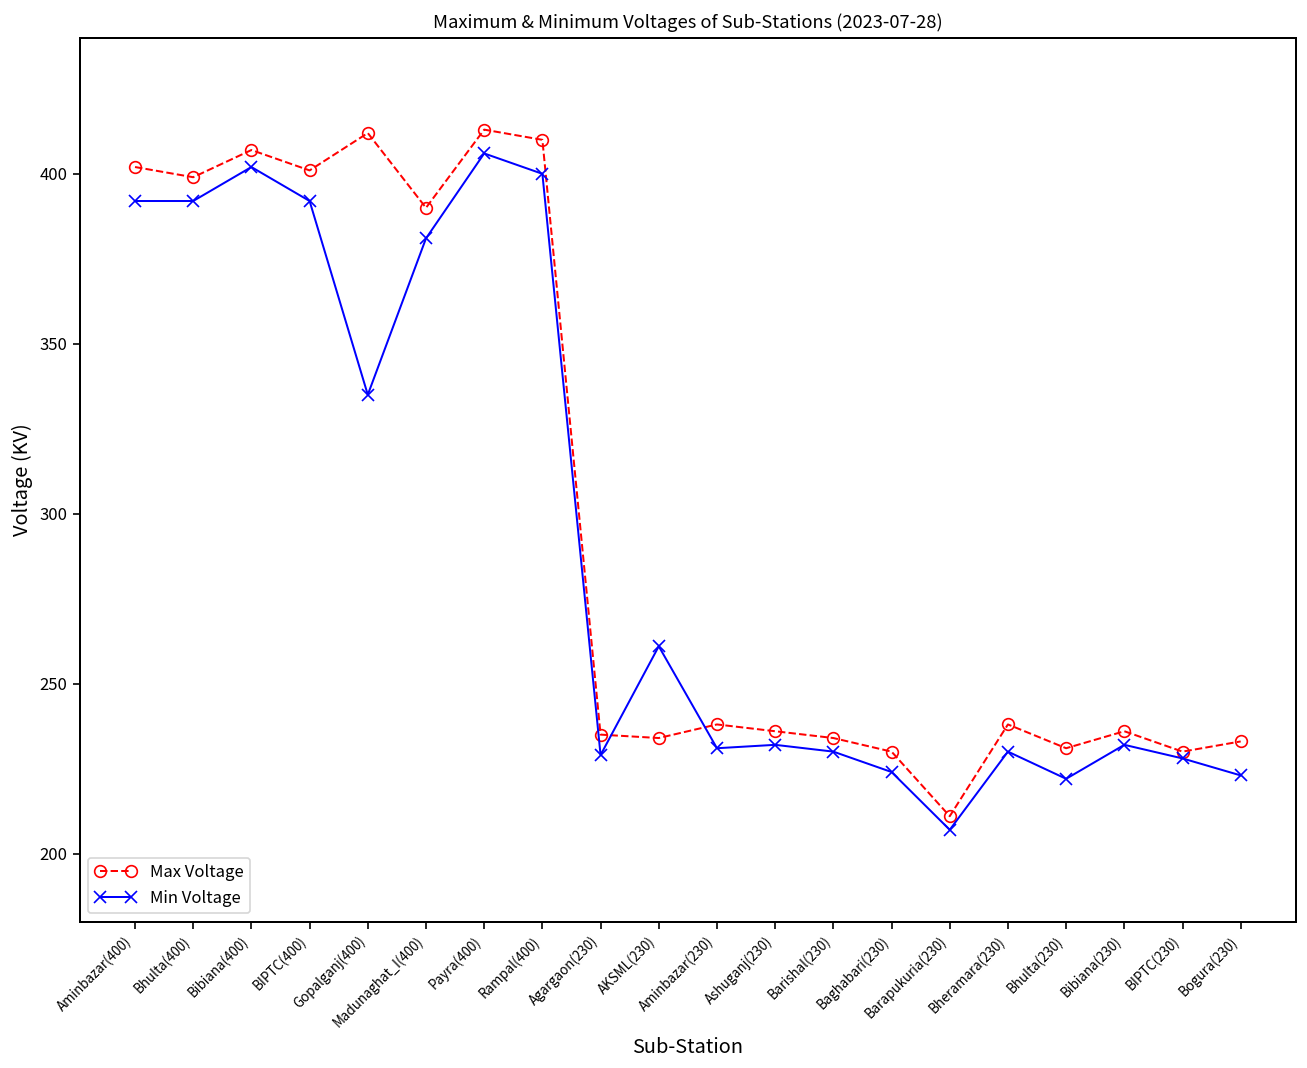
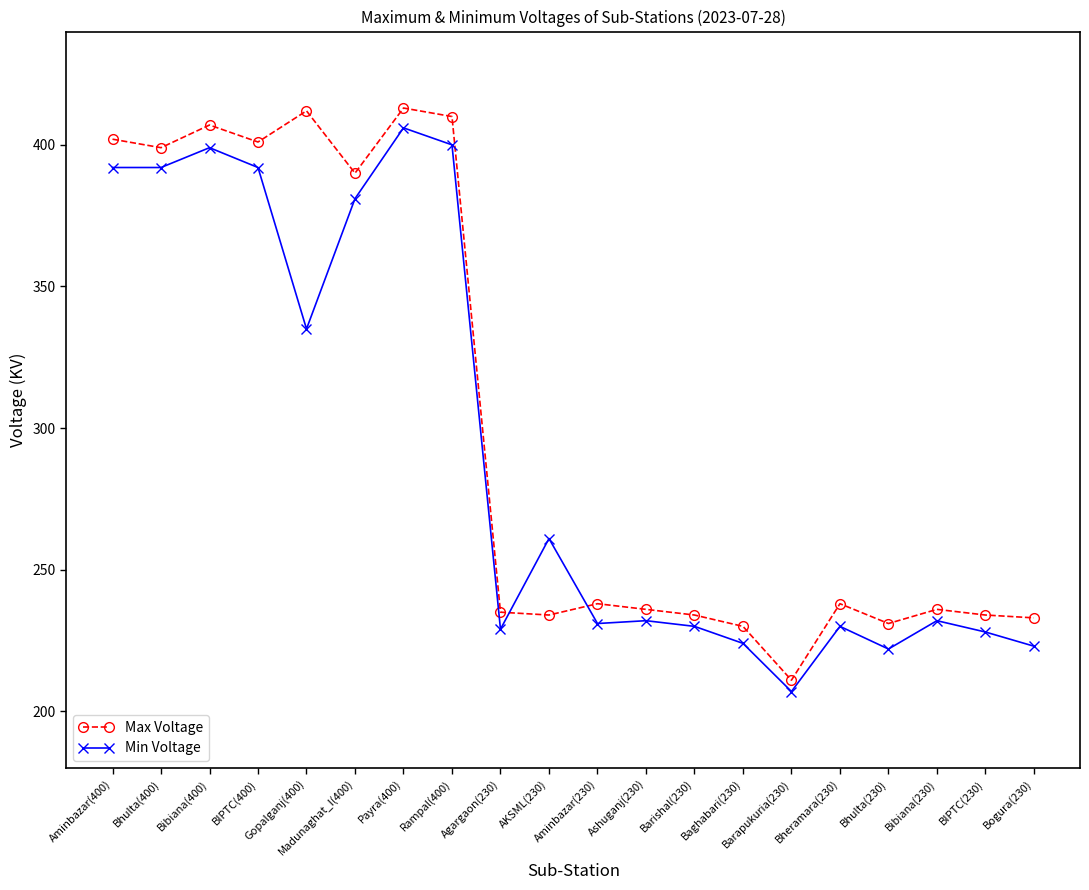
  {
    "Max Voltage": {
      "Aminbazar(400)": 402,
      "Bhulta(400)": 399,
      "Bibiana(400)": 407,
      "BIPTC(400)": 401,
      "Gopalganj(400)": 412,
      "Madunaghat_I(400)": 390,
      "Payra(400)": 413,
      "Rampal(400)": 410,
      "Agargaon(230)": 235,
      "AKSML(230)": 234,
      "Aminbazar(230)": 238,
      "Ashuganj(230)": 236,
      "Barishal(230)": 234,
      "Baghabari(230)": 230,
      "Barapukuria(230)": 211,
      "Bheramara(230)": 238,
      "Bhulta(230)": 231,
      "Bibiana(230)": 236,
-     "BIPTC(230)": 230,
+     "BIPTC(230)": 234,
      "Bogura(230)": 233
    },
    "Min Voltage": {
      "Aminbazar(400)": 392,
      "Bhulta(400)": 392,
-     "Bibiana(400)": 402,
+     "Bibiana(400)": 399,
      "BIPTC(400)": 392,
      "Gopalganj(400)": 335,
      "Madunaghat_I(400)": 381,
      "Payra(400)": 406,
      "Rampal(400)": 400,
      "Agargaon(230)": 229,
      "AKSML(230)": 261,
      "Aminbazar(230)": 231,
      "Ashuganj(230)": 232,
      "Barishal(230)": 230,
      "Baghabari(230)": 224,
      "Barapukuria(230)": 207,
      "Bheramara(230)": 230,
      "Bhulta(230)": 222,
      "Bibiana(230)": 232,
      "BIPTC(230)": 228,
      "Bogura(230)": 223
    }
  }
